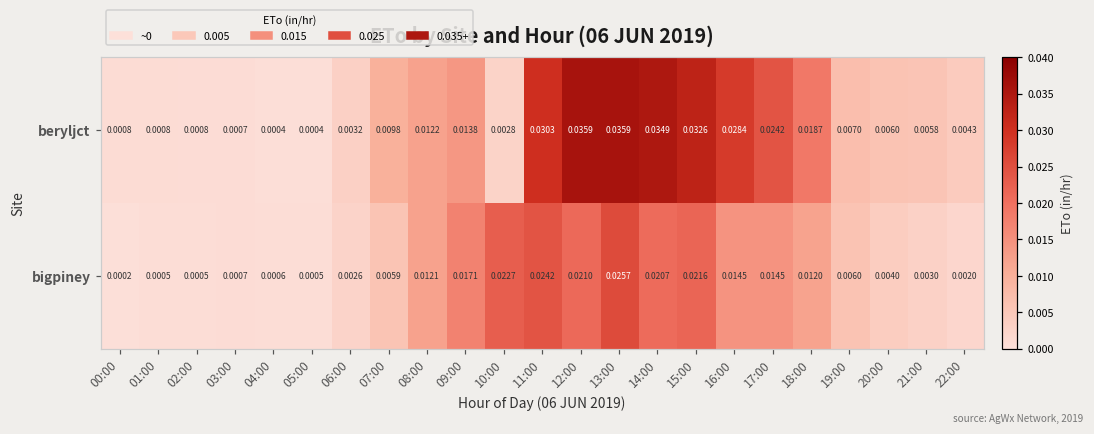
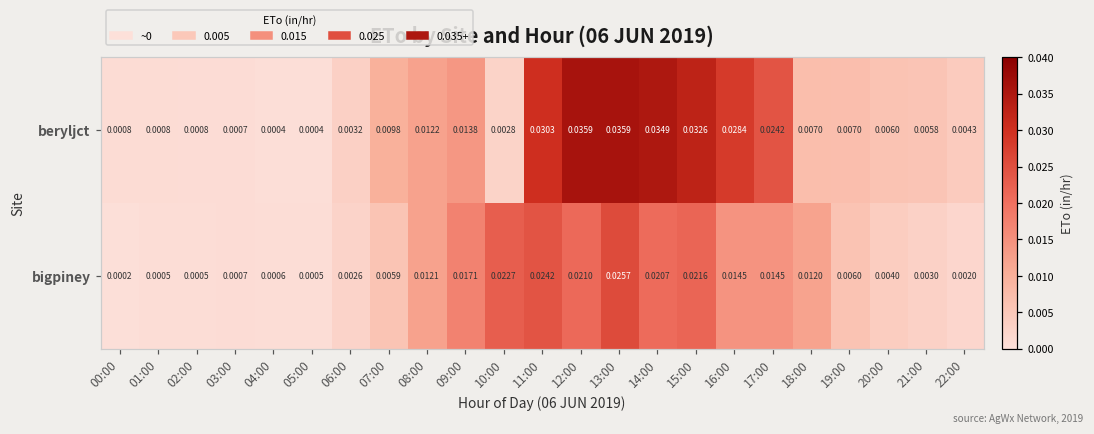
  {
    "beryljct": {
      "00:00": 0.0008,
      "01:00": 0.0008,
      "02:00": 0.0008,
      "03:00": 0.0007,
      "04:00": 0.0004,
      "05:00": 0.0004,
      "06:00": 0.0032,
      "07:00": 0.0098,
      "08:00": 0.0122,
      "09:00": 0.0138,
      "10:00": 0.0028,
      "11:00": 0.0303,
      "12:00": 0.0359,
      "13:00": 0.0359,
      "14:00": 0.0349,
      "15:00": 0.0326,
      "16:00": 0.0284,
      "17:00": 0.0242,
-     "18:00": 0.0187,
+     "18:00": 0.0070,
      "19:00": 0.0070,
      "20:00": 0.0060,
      "21:00": 0.0058,
      "22:00": 0.0043
    },
    "bigpiney": {
      "00:00": 0.0002,
      "01:00": 0.0005,
      "02:00": 0.0005,
      "03:00": 0.0007,
      "04:00": 0.0006,
      "05:00": 0.0005,
      "06:00": 0.0026,
      "07:00": 0.0059,
      "08:00": 0.0121,
      "09:00": 0.0171,
      "10:00": 0.0227,
      "11:00": 0.0242,
      "12:00": 0.0210,
      "13:00": 0.0257,
      "14:00": 0.0207,
      "15:00": 0.0216,
      "16:00": 0.0145,
      "17:00": 0.0145,
      "18:00": 0.0120,
      "19:00": 0.0060,
      "20:00": 0.0040,
      "21:00": 0.0030,
      "22:00": 0.0020
    }
  }
